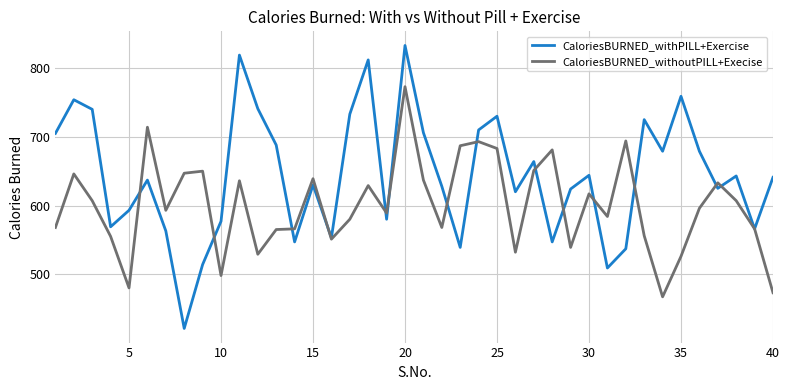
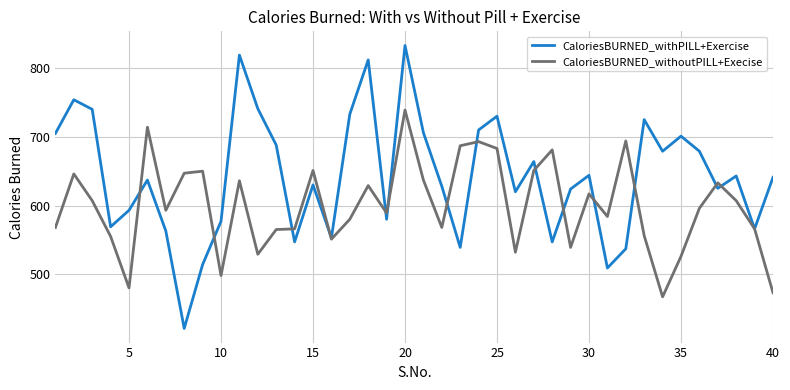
  {
    "CaloriesBURNED_withPILL+Exercise": {
      "5": 590,
      "10": 580,
      "15": 630,
      "20": 830,
      "25": 730,
      "30": 640,
-     "35": 760,
+     "35": 700,
      "40": 640
    },
    "CaloriesBURNED_withoutPILL+Execise": {
      "5": 480,
      "10": 500,
-     "15": 640,
-     "20": 770,
+     "15": 650,
+     "20": 740,
      "25": 680,
      "30": 620,
      "35": 530,
      "40": 470
    }
  }
